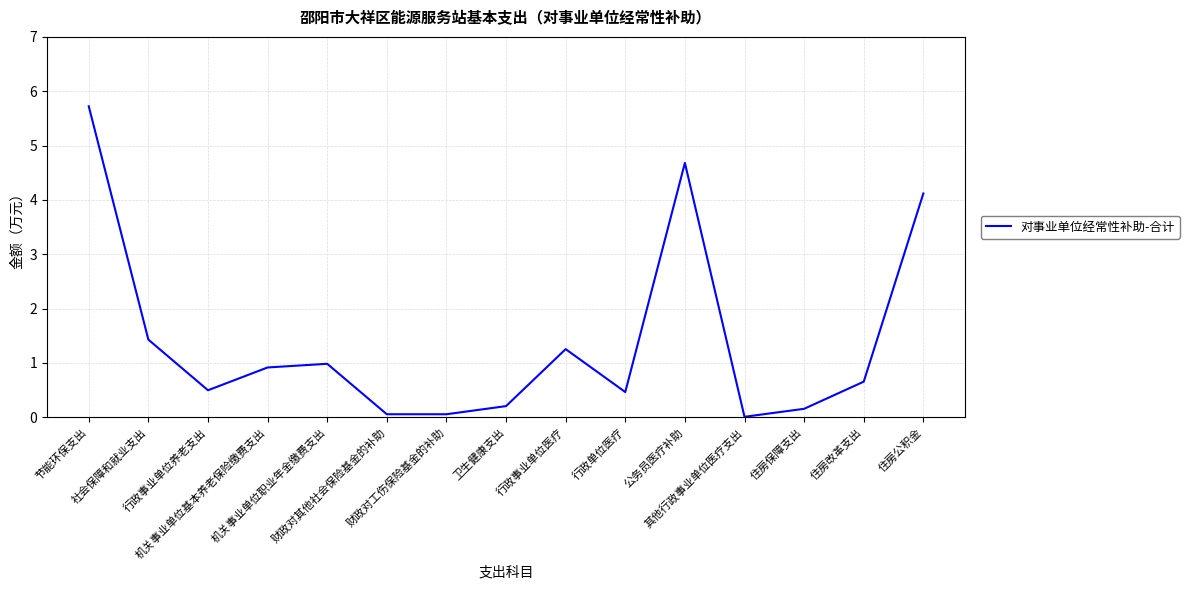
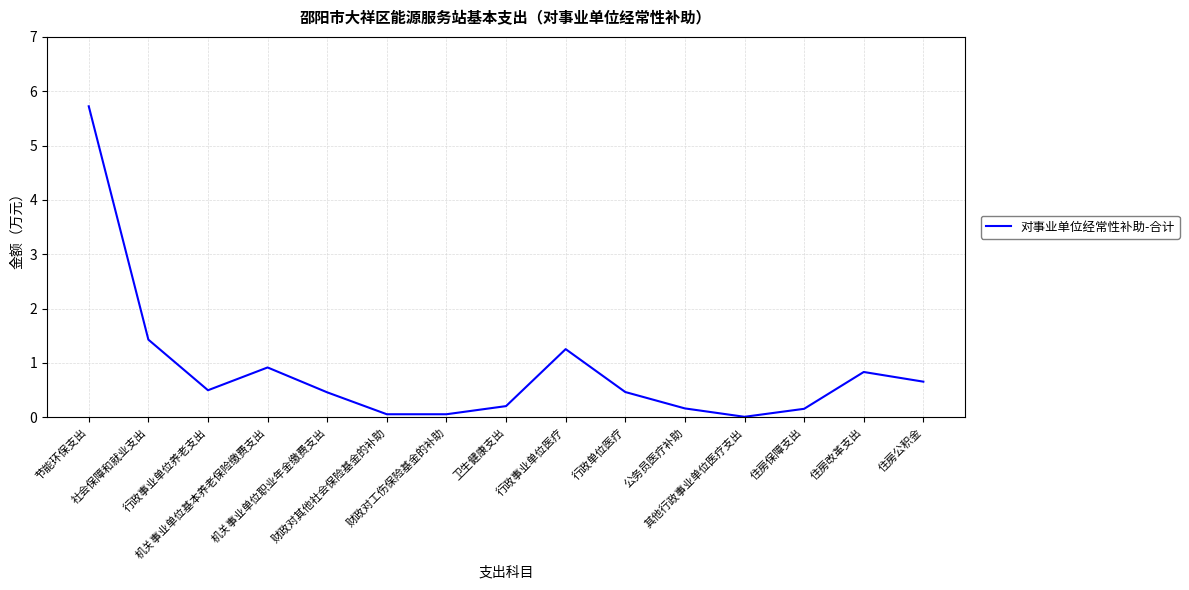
  {
    "节能环保支出": 5.7,
    "社会保障和就业支出": 1.4,
    "行政事业单位养老支出": 0.5,
    "机关事业单位基本养老保险缴费支出": 0.9,
-   "机关事业单位职业年金缴费支出": 1.0,
+   "机关事业单位职业年金缴费支出": 0.5,
    "财政对其他社会保险基金的补助": 0.1,
    "财政对工伤保险基金的补助": 0.1,
    "卫生健康支出": 0.2,
    "行政事业单位医疗": 1.3,
    "行政单位医疗": 0.5,
-   "公务员医疗补助": 4.7,
+   "公务员医疗补助": 0.2,
    "其他行政事业单位医疗支出": 0.0,
    "住房保障支出": 0.2,
-   "住房改革支出": 0.7,
-   "住房公积金": 4.1
+   "住房改革支出": 0.8,
+   "住房公积金": 0.7
  }
